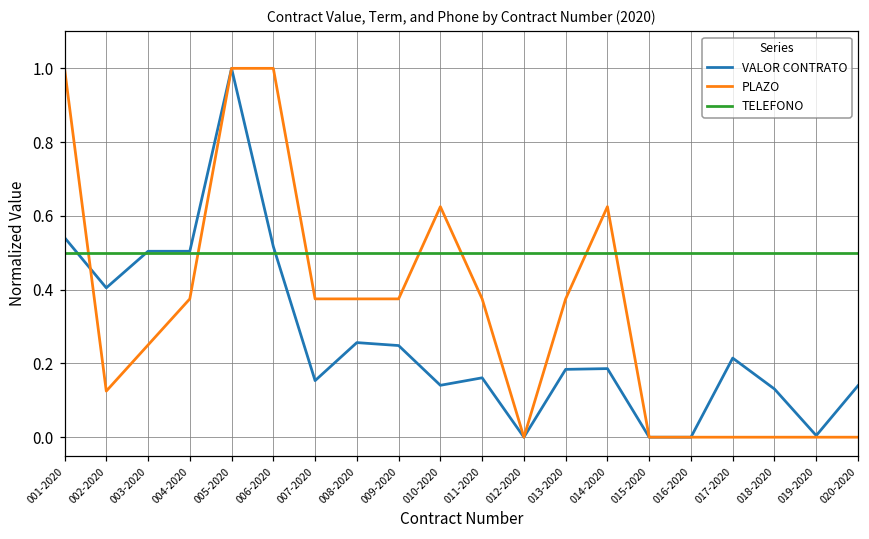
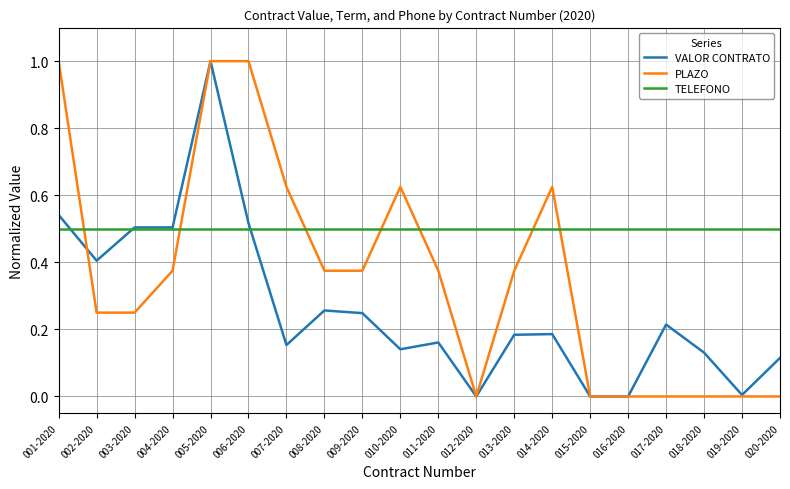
  {
    "VALOR CONTRATO": {
      "001-2020": 0.54,
      "002-2020": 0.40,
      "006-2020": 0.52,
      "007-2020": 0.15,
      "008-2020": 0.26,
      "009-2020": 0.25,
      "010-2020": 0.14,
      "011-2020": 0.16,
      "013-2020": 0.18,
      "014-2020": 0.19,
      "017-2020": 0.21,
      "018-2020": 0.13,
-     "020-2020": 0.14
+     "020-2020": 0.11
    },
    "PLAZO": {
      "001-2020": 1.00,
-     "002-2020": 0.13,
+     "002-2020": 0.25,
      "003-2020": 0.25,
      "004-2020": 0.38,
      "006-2020": 1.00,
-     "007-2020": 0.38,
+     "007-2020": 0.63,
      "008-2020": 0.38,
      "009-2020": 0.38,
      "010-2020": 0.63,
      "011-2020": 0.38,
      "013-2020": 0.38,
      "014-2020": 0.63,
      "017-2020": 0.00,
      "018-2020": 0.00,
      "020-2020": 0.00
    },
    "TELEFONO": {
      "001-2020": 0.50,
      "002-2020": 0.50,
      "005-2020": 0.50,
      "006-2020": 0.50,
      "007-2020": 0.50,
      "008-2020": 0.50,
      "009-2020": 0.50,
      "010-2020": 0.50,
      "011-2020": 0.50,
      "012-2020": 0.50,
      "013-2020": 0.50,
      "014-2020": 0.50,
      "015-2020": 0.50,
      "016-2020": 0.50,
      "017-2020": 0.50,
      "018-2020": 0.50,
      "019-2020": 0.50,
      "020-2020": 0.50
    }
  }
